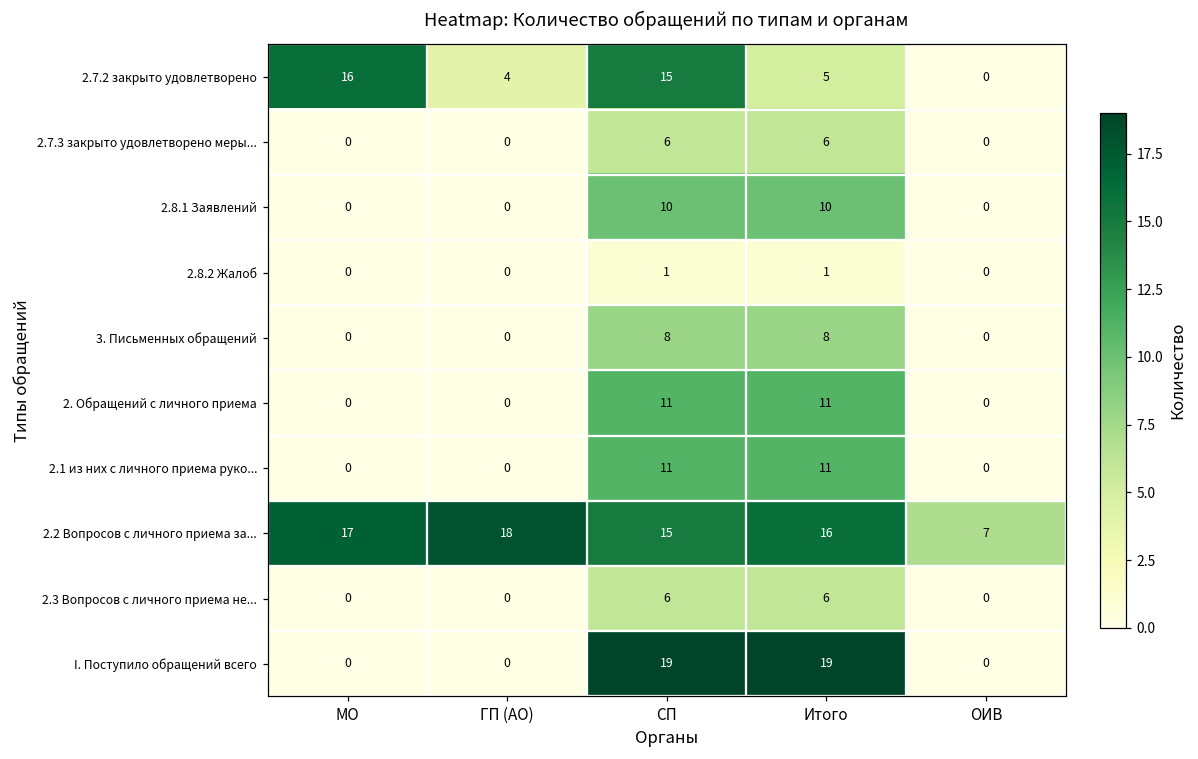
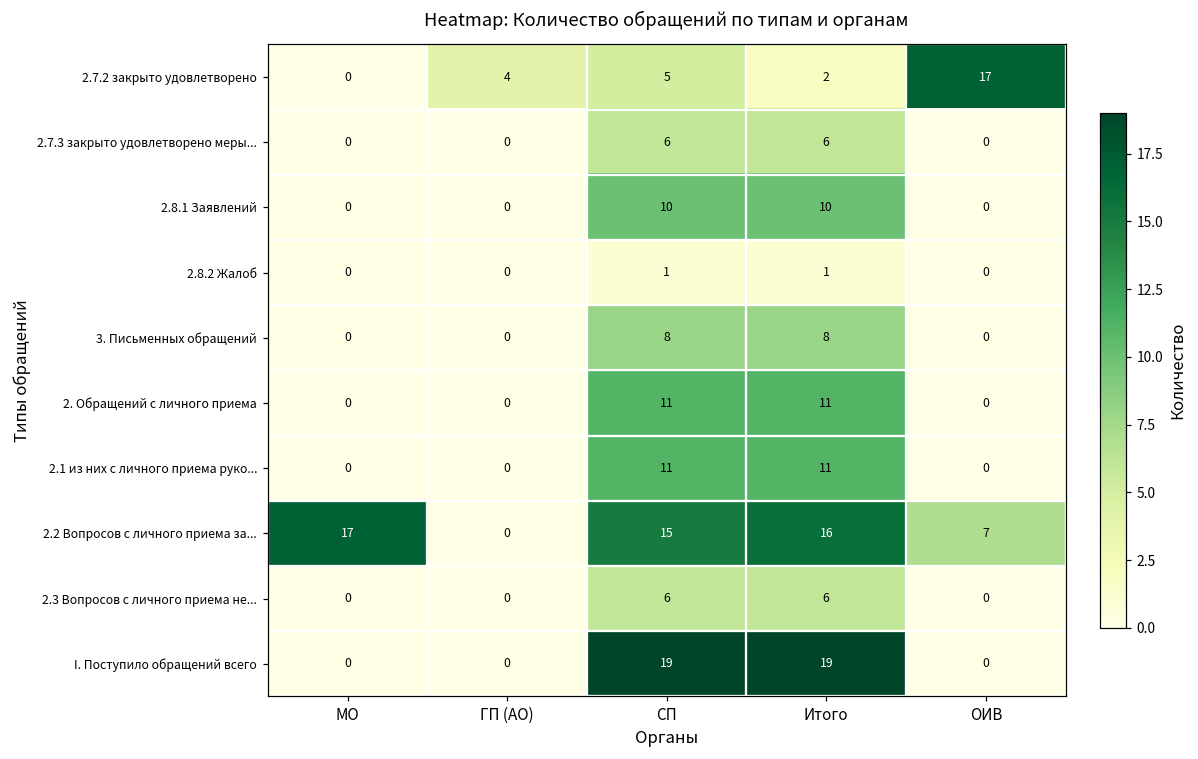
  {
    "2.7.2 закрыто удовлетворено": {
-     "МО": 16,
+     "МО": 0,
      "ГП (АО)": 4,
-     "СП": 15,
-     "Итого": 5,
-     "ОИВ": 0
+     "СП": 5,
+     "Итого": 2,
+     "ОИВ": 17
    },
    "2.7.3 закрыто удовлетворено меры...": {
      "МО": 0,
      "ГП (АО)": 0,
      "СП": 6,
      "Итого": 6,
      "ОИВ": 0
    },
    "2.8.1 Заявлений": {
      "МО": 0,
      "ГП (АО)": 0,
      "СП": 10,
      "Итого": 10,
      "ОИВ": 0
    },
    "2.8.2 Жалоб": {
      "МО": 0,
      "ГП (АО)": 0,
      "СП": 1,
      "Итого": 1,
      "ОИВ": 0
    },
    "3. Письменных обращений": {
      "МО": 0,
      "ГП (АО)": 0,
      "СП": 8,
      "Итого": 8,
      "ОИВ": 0
    },
    "2. Обращений с личного приема": {
      "МО": 0,
      "ГП (АО)": 0,
      "СП": 11,
      "Итого": 11,
      "ОИВ": 0
    },
    "2.1 из них с личного приема руко...": {
      "МО": 0,
      "ГП (АО)": 0,
      "СП": 11,
      "Итого": 11,
      "ОИВ": 0
    },
    "2.2 Вопросов с личного приема за...": {
      "МО": 17,
-     "ГП (АО)": 18,
+     "ГП (АО)": 0,
      "СП": 15,
      "Итого": 16,
      "ОИВ": 7
    },
    "2.3 Вопросов с личного приема не...": {
      "МО": 0,
      "ГП (АО)": 0,
      "СП": 6,
      "Итого": 6,
      "ОИВ": 0
    },
    "I. Поступило обращений всего": {
      "МО": 0,
      "ГП (АО)": 0,
      "СП": 19,
      "Итого": 19,
      "ОИВ": 0
    }
  }
